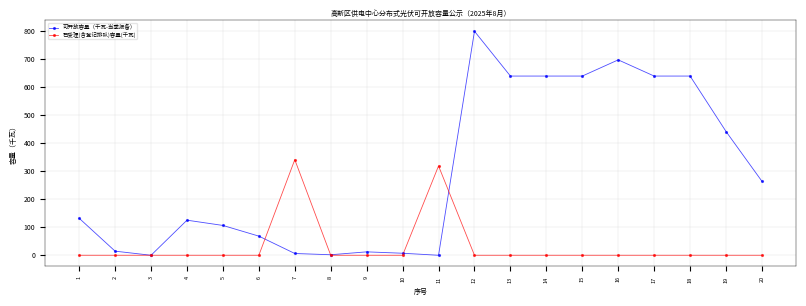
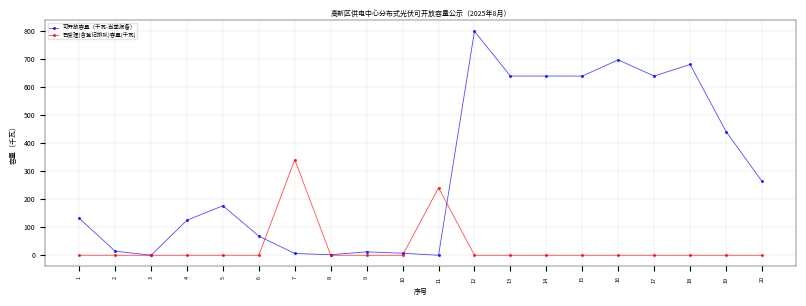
  {
    "可开放容量（千瓦-当季报备）": {
      "1": 130,
      "2": 10,
      "4": 130,
-     "5": 110,
+     "5": 180,
      "6": 70,
      "7": 10,
      "9": 10,
      "11": 0,
      "12": 800,
      "13": 640,
      "14": 640,
      "15": 640,
      "16": 700,
      "17": 640,
-     "18": 640,
+     "18": 680,
      "19": 440,
      "20": 260
    },
    "已受理(含登记排队)容量(千瓦)": {
      "1": 0,
      "2": 0,
      "4": 0,
      "5": 0,
      "6": 0,
      "7": 340,
      "9": 0,
-     "11": 320,
+     "11": 240,
      "12": 0,
      "13": 0,
      "14": 0,
      "15": 0,
      "16": 0,
      "17": 0,
      "18": 0,
      "19": 0,
      "20": 0
    }
  }
